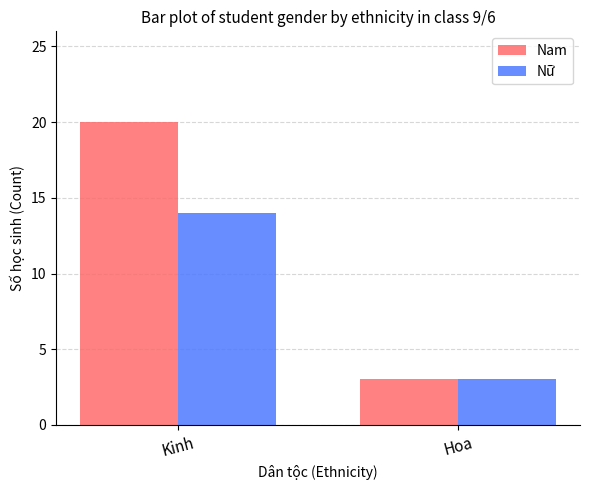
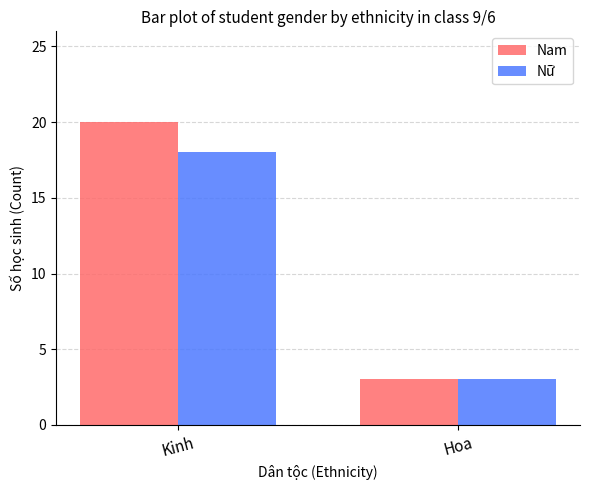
  {
    "Nam": {
      "Kinh": 20,
      "Hoa": 3
    },
    "Nữ": {
-     "Kinh": 14,
+     "Kinh": 18,
      "Hoa": 3
    }
  }
